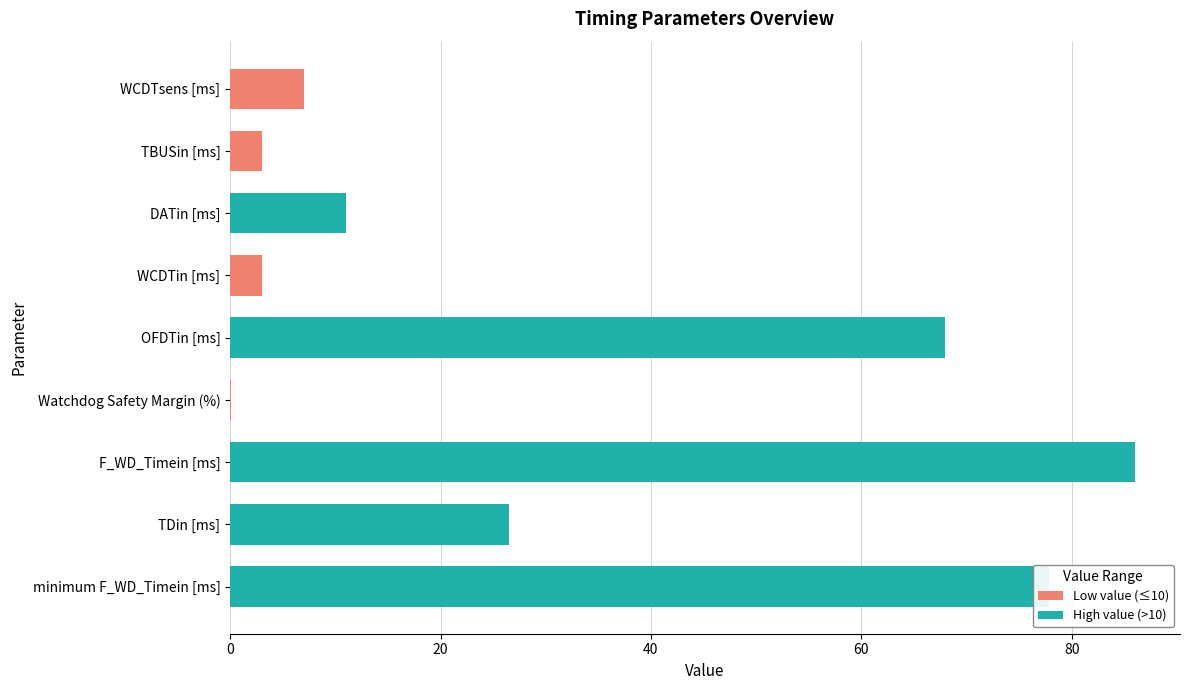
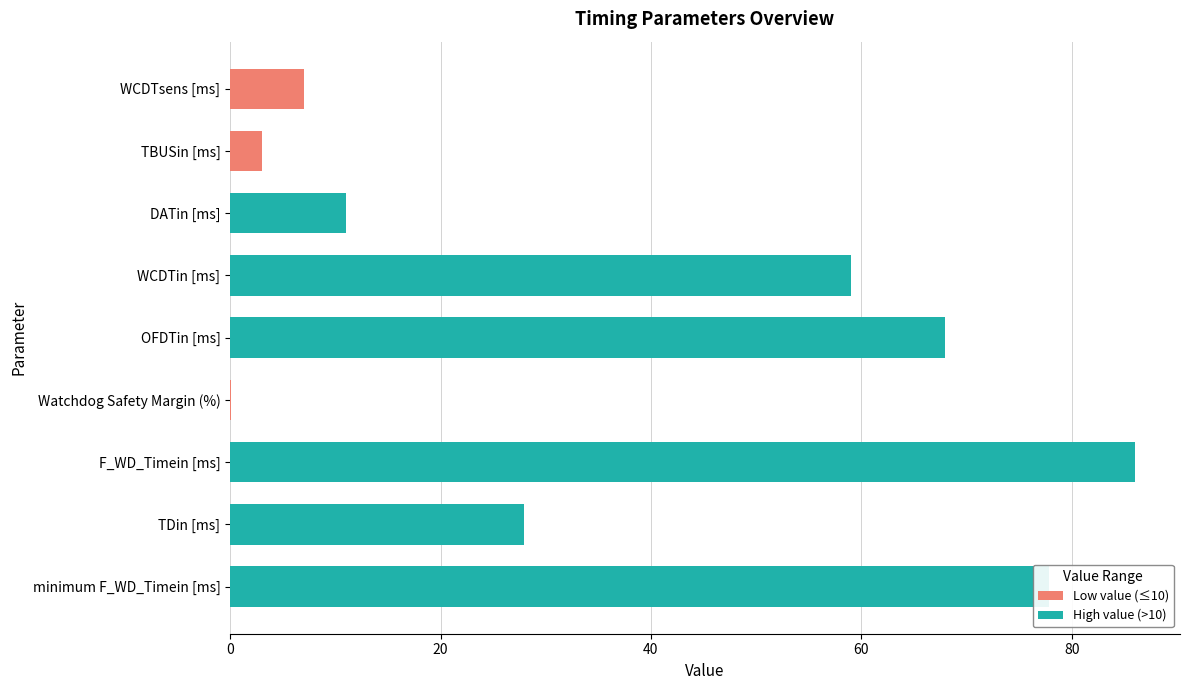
  {
    "WCDTsens [ms]": 7.0,
    "TBUSin [ms]": 3.0,
    "DATin [ms]": 11.0,
-   "WCDTin [ms]": 3,
+   "WCDTin [ms]": 59,
    "OFDTin [ms]": 68.0,
    "F_WD_Timein [ms]": 86.0,
-   "TDin [ms]": 26.5
+   "TDin [ms]": 27.9
  }
